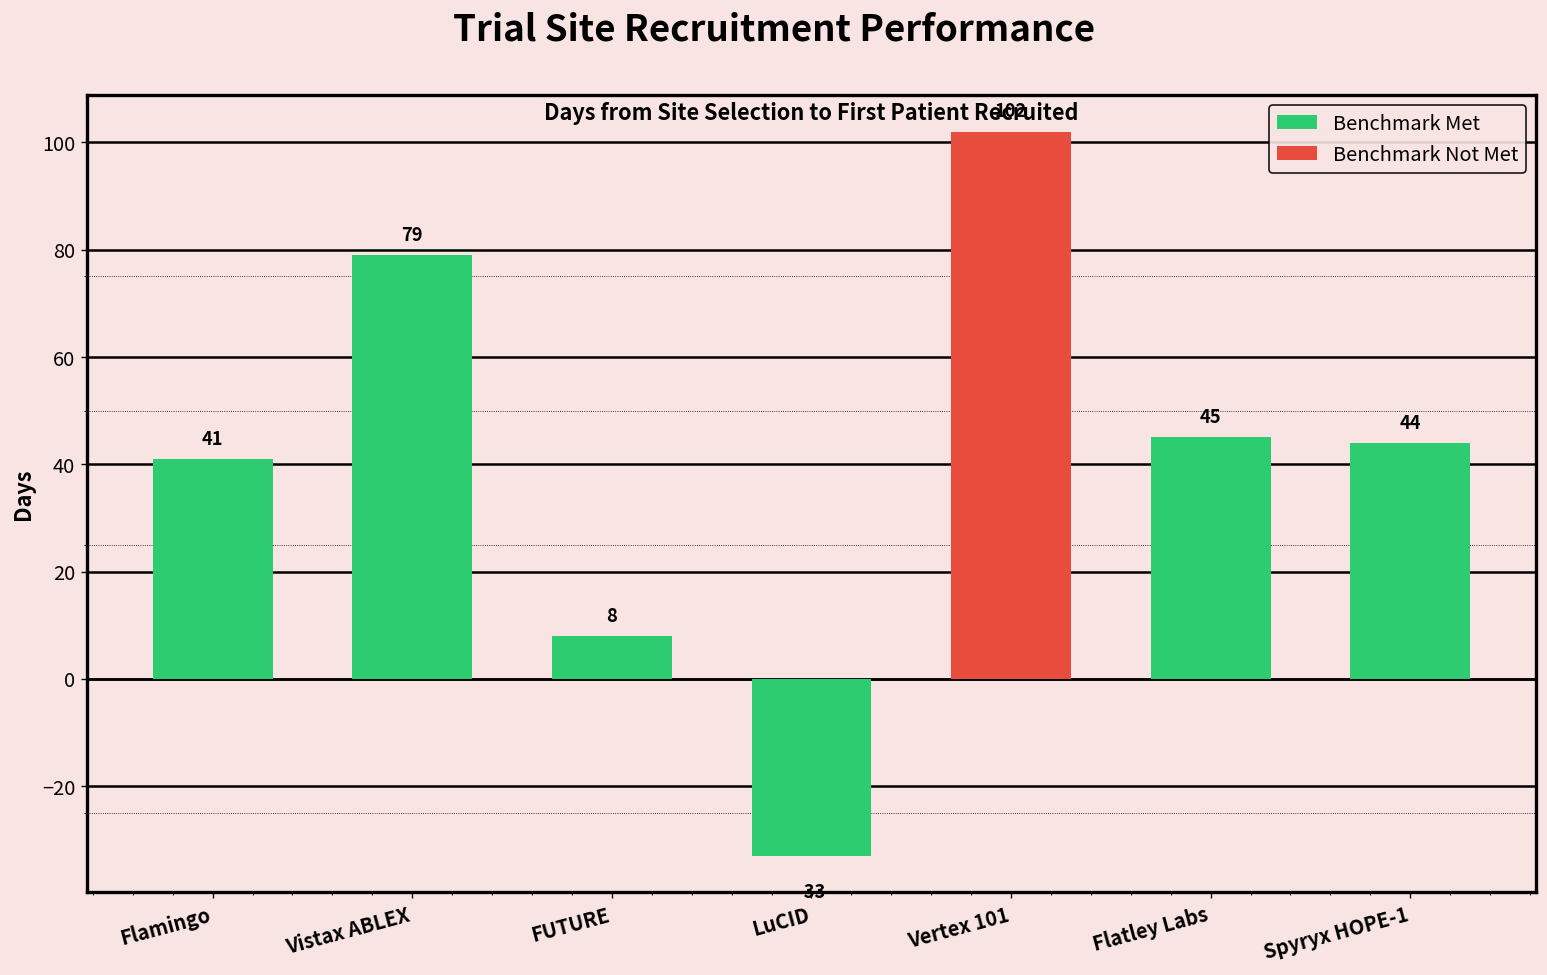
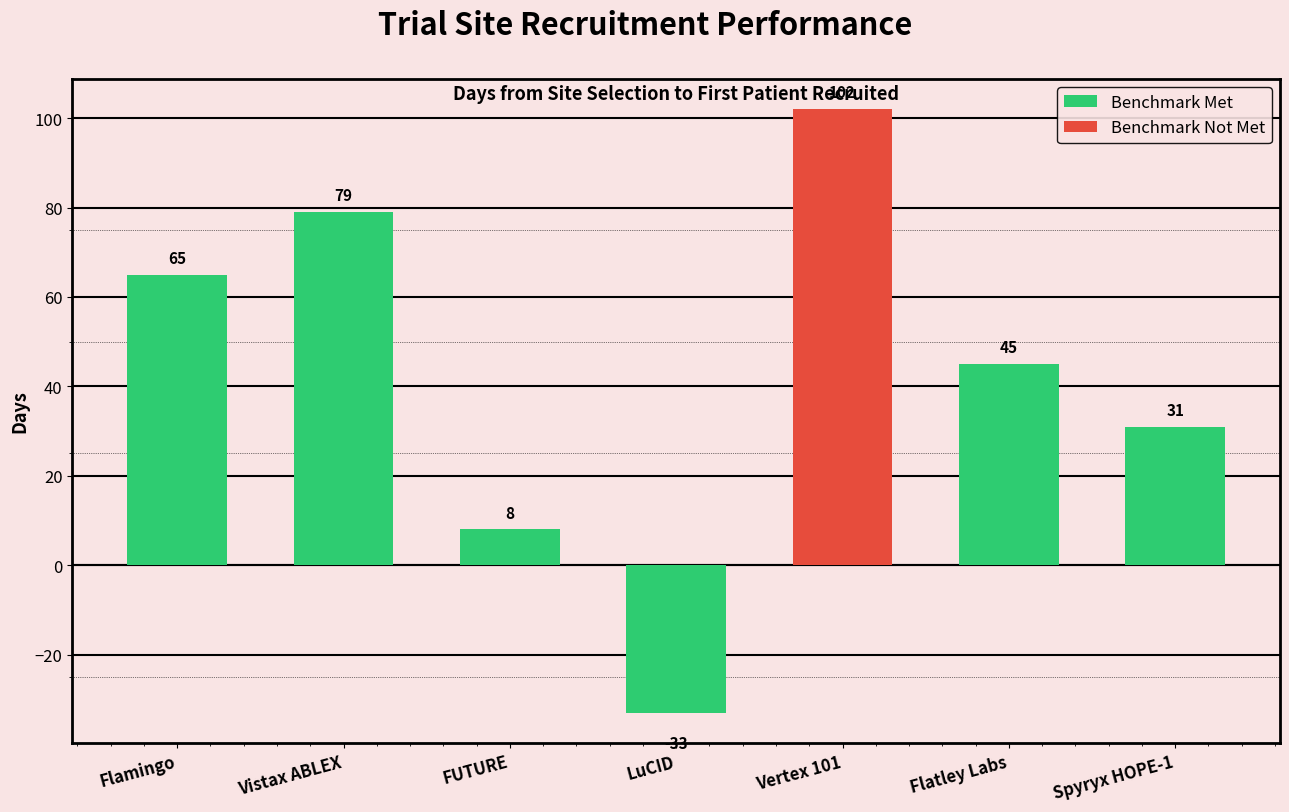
  {
    "Benchmark Met": {
-     "Flamingo": 41,
+     "Flamingo": 65,
      "Vistax ABLEX": 79,
      "FUTURE": 8,
      "LuCID": -33,
      "Flatley Labs": 45,
-     "Spyryx HOPE-1": 44
+     "Spyryx HOPE-1": 31
    },
    "Benchmark Not Met": {
      "Vertex 101": 102
    }
  }
